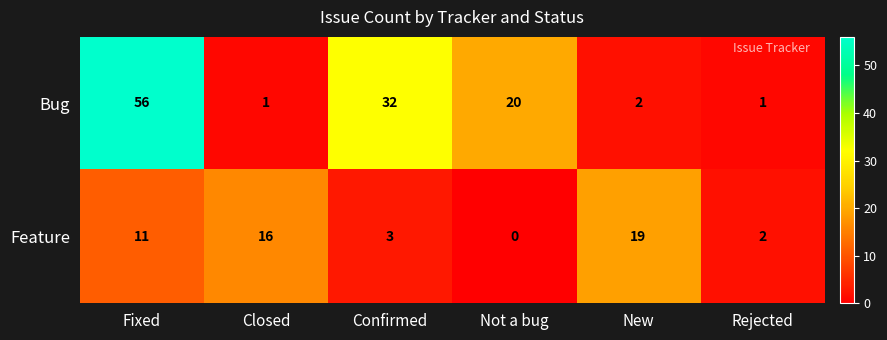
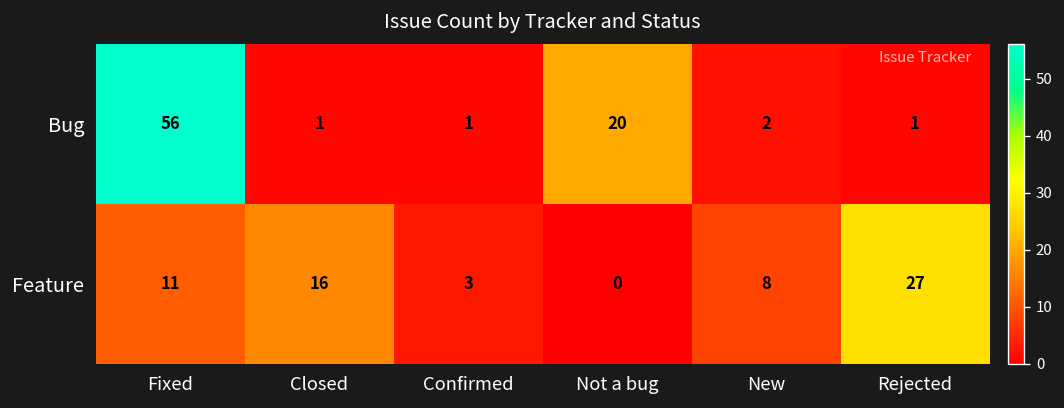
  {
    "Bug": {
      "Fixed": 56,
      "Closed": 1,
-     "Confirmed": 32,
+     "Confirmed": 1,
      "Not a bug": 20,
      "New": 2
    },
    "Feature": {
      "Fixed": 11,
      "Closed": 16,
      "Confirmed": 3,
      "Not a bug": 0,
-     "New": 19,
-     "Rejected": 2
+     "New": 8,
+     "Rejected": 27
    }
  }
